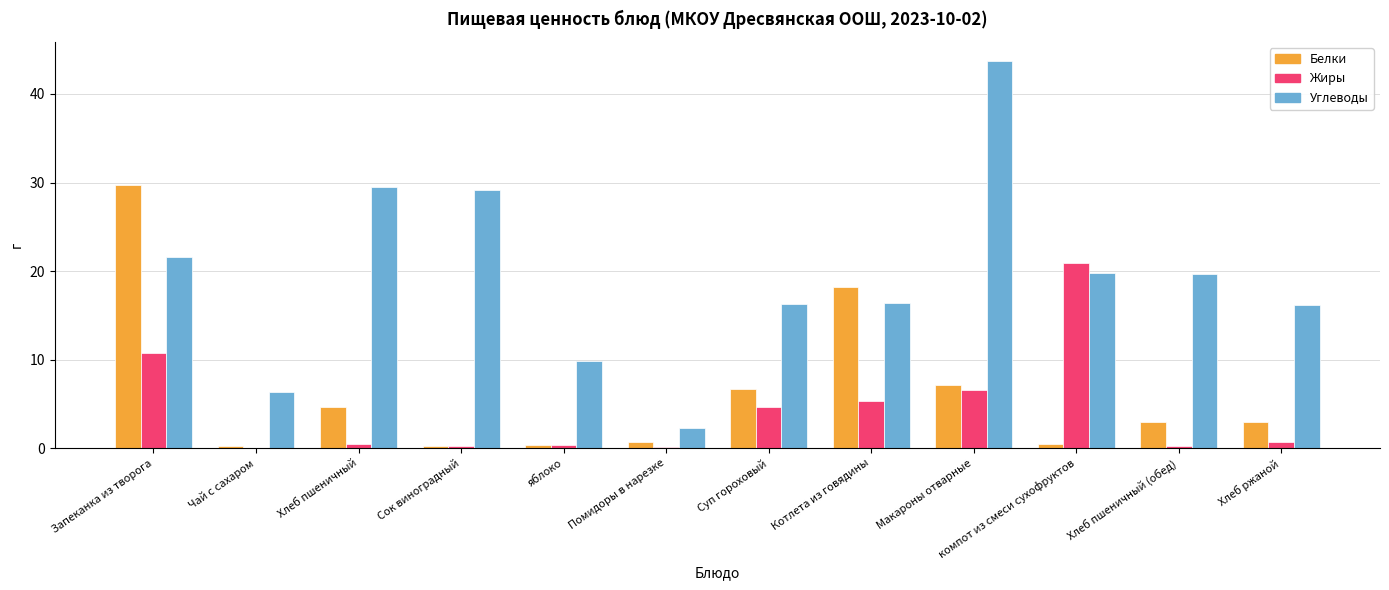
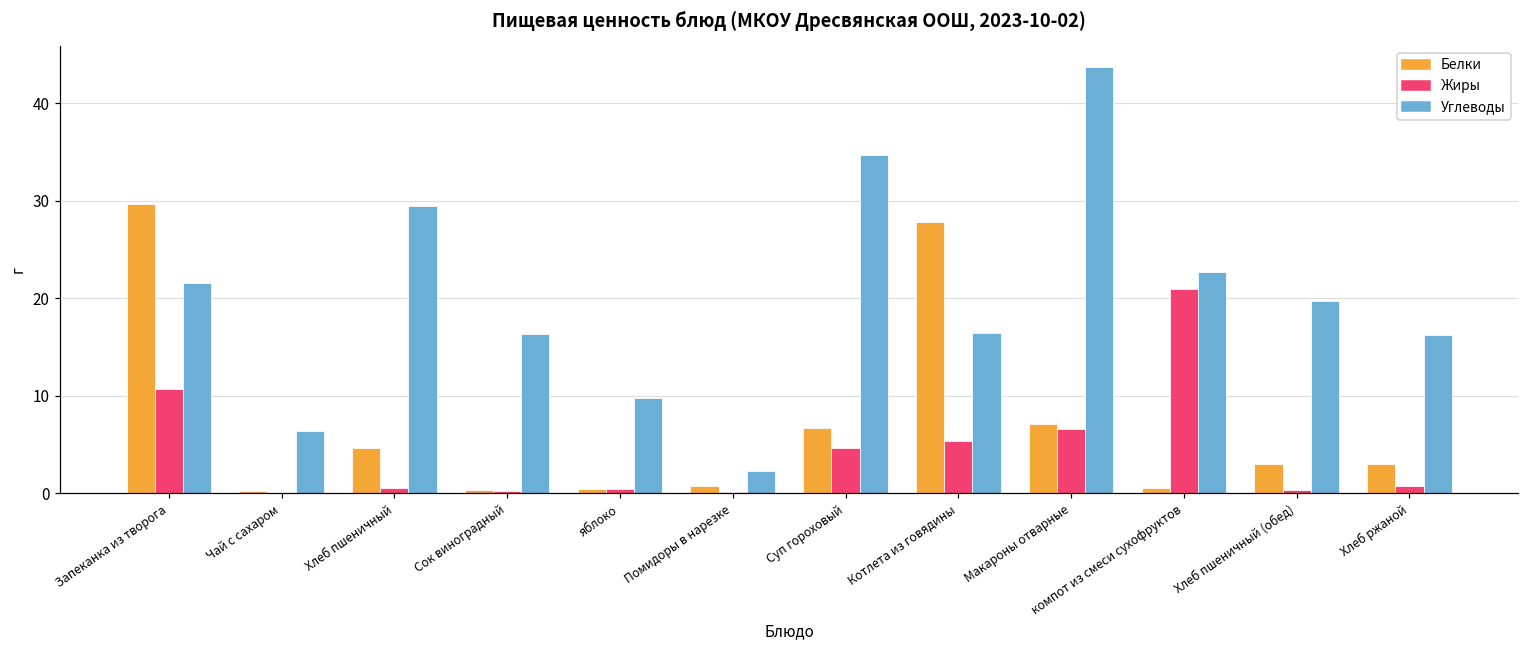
  {
    "Белки": {
      "Запеканка из творога": 30,
      "Хлеб пшеничный": 5,
      "Сок виноградный": 0,
      "яблоко": 0,
      "Помидоры в нарезке": 1,
      "Суп гороховый": 7,
-     "Котлета из говядины": 18,
+     "Котлета из говядины": 28,
      "Макароны отварные": 7,
      "компот из смеси сухофруктов": 1,
      "Хлеб пшеничный (обед)": 3,
      "Хлеб ржаной": 3
    },
    "Жиры": {
      "Запеканка из творога": 11,
      "Чай с сахаром": 0,
      "Хлеб пшеничный": 1,
      "яблоко": 0,
      "Суп гороховый": 5,
      "Котлета из говядины": 5,
      "Макароны отварные": 7,
      "компот из смеси сухофруктов": 21,
      "Хлеб пшеничный (обед)": 0,
      "Хлеб ржаной": 1
    },
    "Углеводы": {
      "Запеканка из творога": 22,
      "Чай с сахаром": 6,
      "Хлеб пшеничный": 30,
-     "Сок виноградный": 29,
+     "Сок виноградный": 16,
      "яблоко": 10,
      "Помидоры в нарезке": 2,
-     "Суп гороховый": 16,
+     "Суп гороховый": 35,
      "Котлета из говядины": 16,
      "Макароны отварные": 44,
-     "компот из смеси сухофруктов": 20,
+     "компот из смеси сухофруктов": 23,
      "Хлеб пшеничный (обед)": 20,
      "Хлеб ржаной": 16
    }
  }
